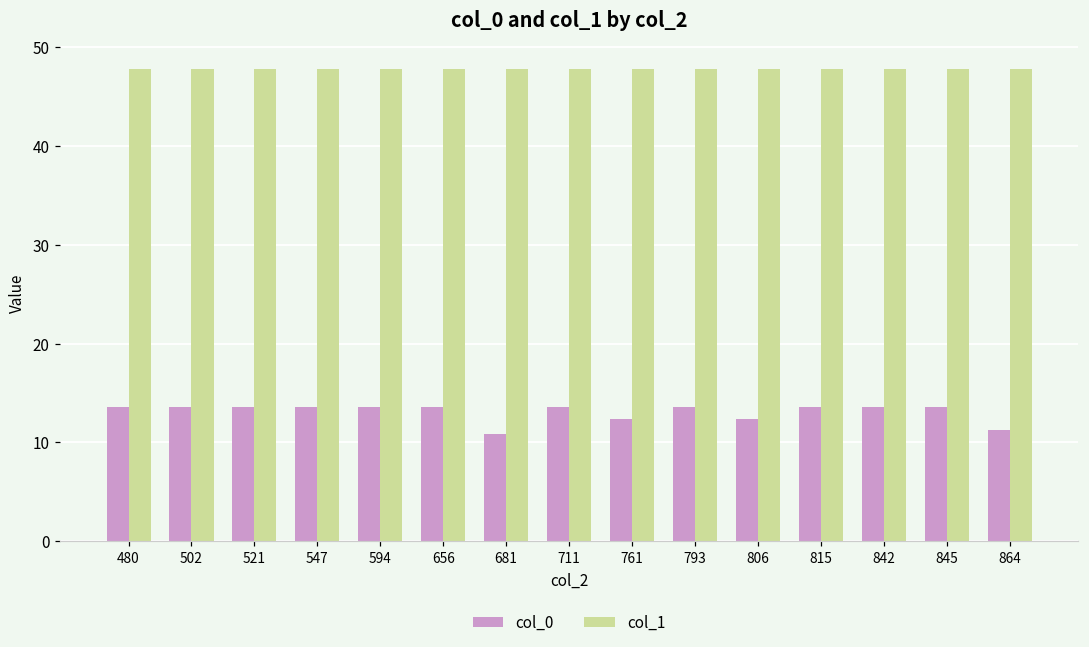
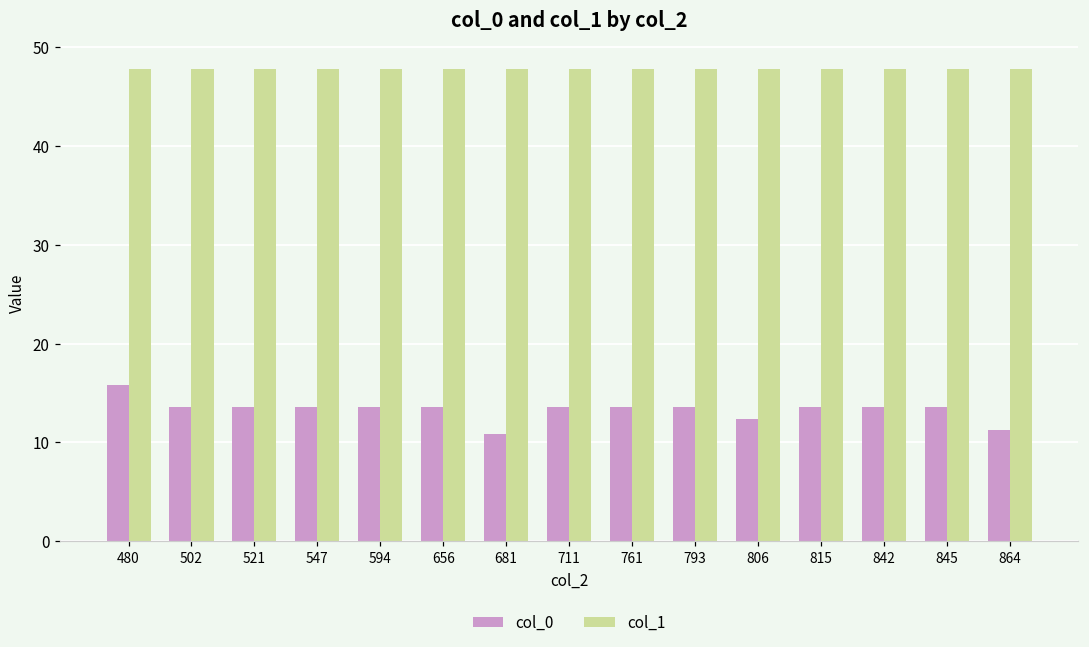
  {
    "col_0": {
-     "480": 14,
+     "480": 16,
      "502": 14,
      "521": 14,
      "547": 14,
      "594": 14,
      "656": 14,
      "681": 11,
      "711": 14,
-     "761": 12,
+     "761": 14,
      "793": 14,
      "806": 12,
      "815": 14,
      "842": 14,
      "845": 14,
      "864": 11
    },
    "col_1": {
      "480": 48,
      "502": 48,
      "521": 48,
      "547": 48,
      "594": 48,
      "656": 48,
      "681": 48,
      "711": 48,
      "761": 48,
      "793": 48,
      "806": 48,
      "815": 48,
      "842": 48,
      "845": 48,
      "864": 48
    }
  }
